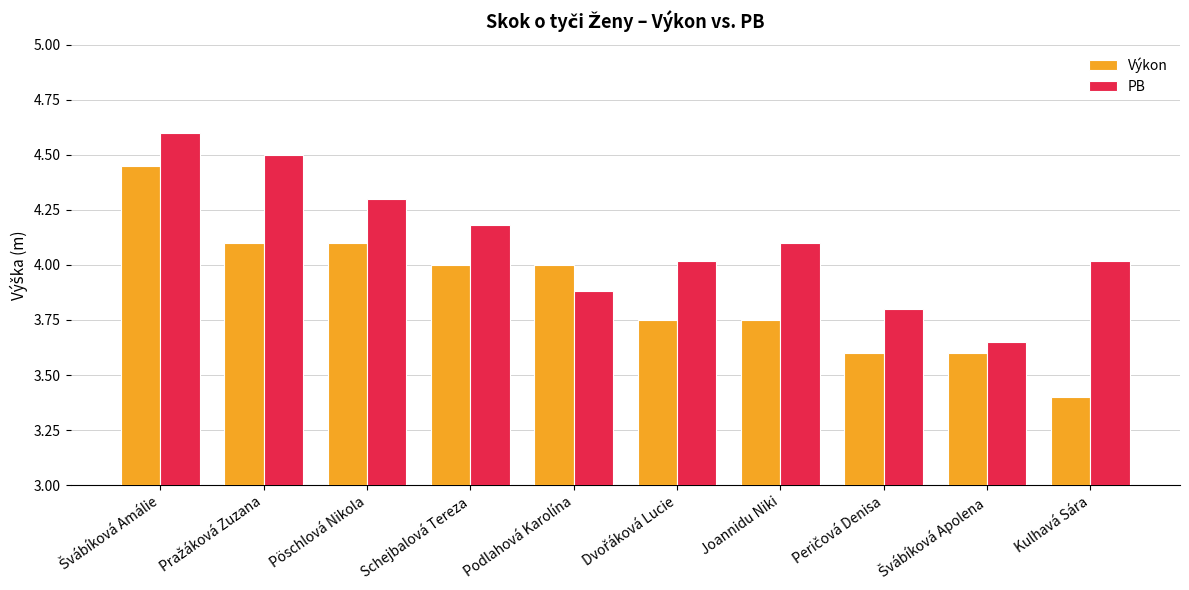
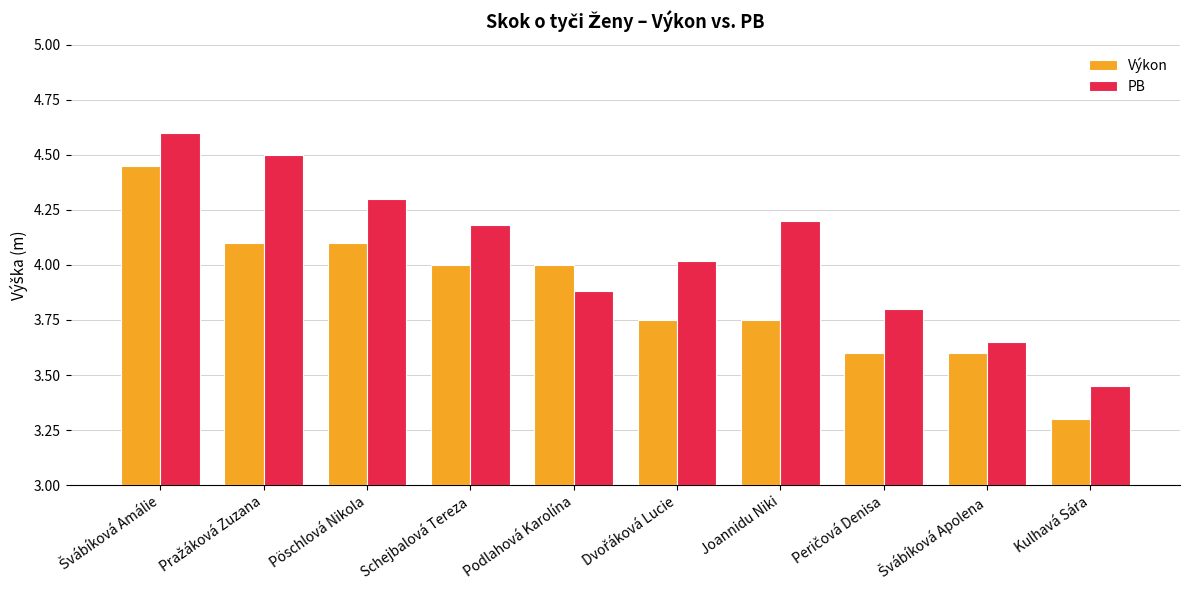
  {
    "Výkon": {
      "Švábíková Amálie": 4.45,
      "Pražáková Zuzana": 4.1,
      "Pöschlová Nikola": 4.1,
      "Schejbalová Tereza": 4.0,
      "Podlahová Karolína": 4.0,
      "Dvořáková Lucie": 3.75,
      "Joannidu Niki": 3.75,
      "Peričová Denisa": 3.6,
      "Švábíková Apolena": 3.6,
-     "Kulhavá Sára": 3.4
+     "Kulhavá Sára": 3.3
    },
    "PB": {
      "Švábíková Amálie": 4.60,
      "Pražáková Zuzana": 4.50,
      "Pöschlová Nikola": 4.30,
      "Schejbalová Tereza": 4.18,
      "Podlahová Karolína": 3.88,
      "Dvořáková Lucie": 4.02,
-     "Joannidu Niki": 4.1,
+     "Joannidu Niki": 4.2,
      "Peričová Denisa": 3.80,
      "Švábíková Apolena": 3.65,
-     "Kulhavá Sára": 4.02
+     "Kulhavá Sára": 3.45
    }
  }
